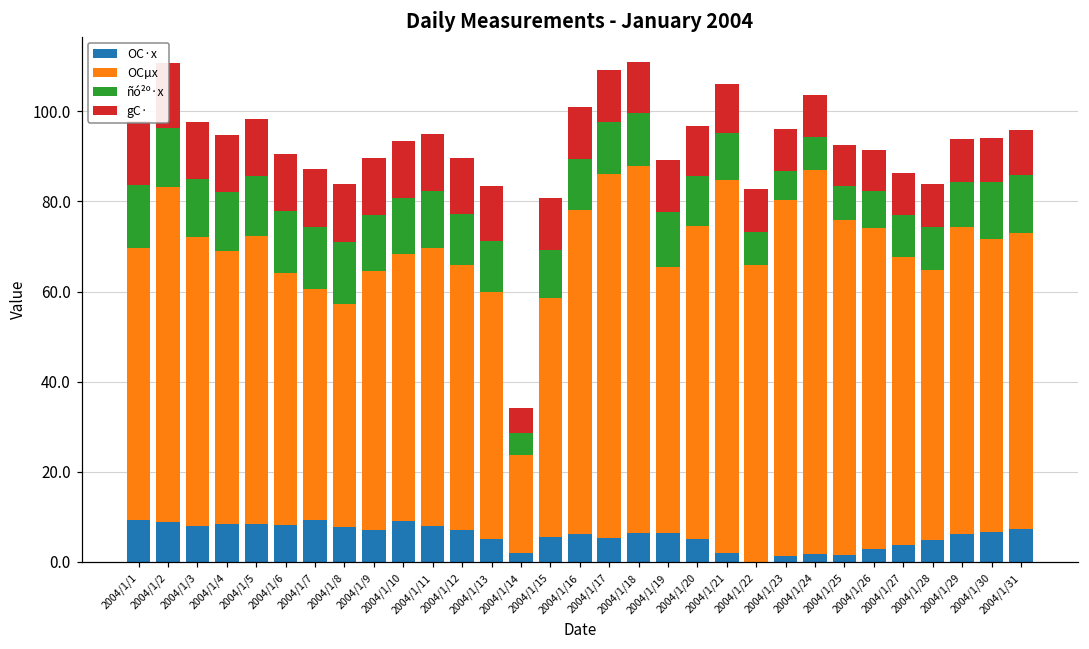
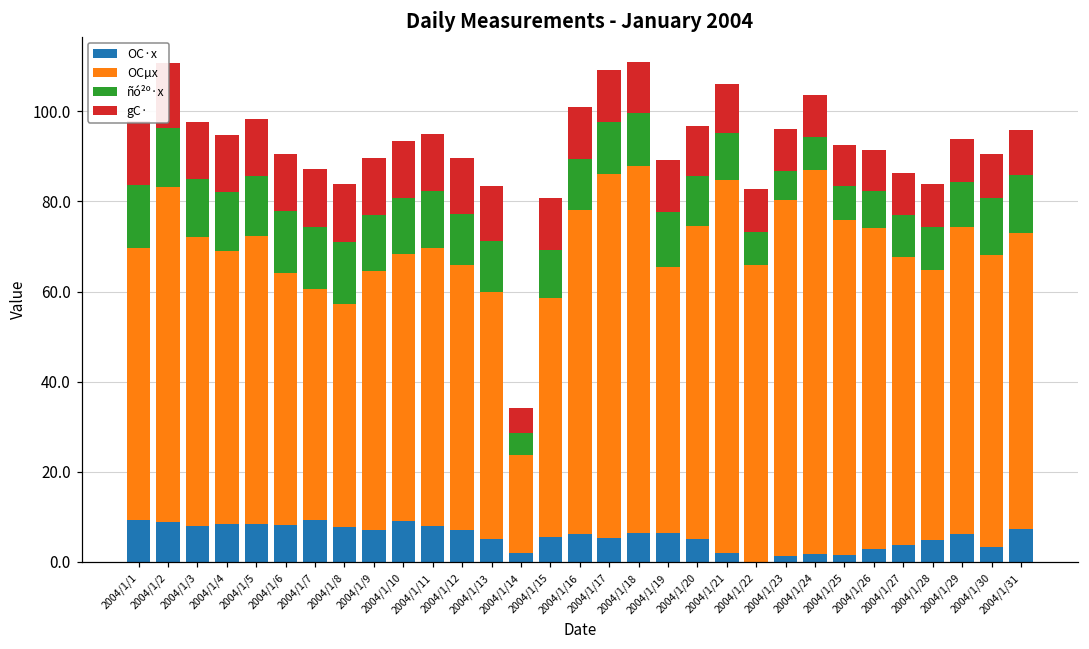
  {
    "OC·x": {
      "2004/1/1": 9,
      "2004/1/2": 9,
      "2004/1/3": 8,
      "2004/1/4": 8,
      "2004/1/5": 8,
      "2004/1/6": 8,
      "2004/1/7": 9,
      "2004/1/8": 8,
      "2004/1/9": 7,
      "2004/1/10": 9,
      "2004/1/11": 8,
      "2004/1/12": 7,
      "2004/1/13": 5,
      "2004/1/14": 2,
      "2004/1/15": 6,
      "2004/1/16": 6,
      "2004/1/17": 5,
      "2004/1/18": 7,
      "2004/1/19": 6,
      "2004/1/20": 5,
      "2004/1/21": 2,
      "2004/1/22": 0,
      "2004/1/23": 1,
      "2004/1/24": 2,
      "2004/1/25": 2,
      "2004/1/26": 3,
      "2004/1/27": 4,
      "2004/1/28": 5,
      "2004/1/29": 6,
-     "2004/1/30": 7,
+     "2004/1/30": 3,
      "2004/1/31": 7
    },
    "OCµx": {
      "2004/1/1": 60,
      "2004/1/2": 74,
      "2004/1/3": 64,
      "2004/1/4": 61,
      "2004/1/5": 64,
      "2004/1/6": 56,
      "2004/1/7": 51,
      "2004/1/8": 50,
      "2004/1/9": 58,
      "2004/1/10": 59,
      "2004/1/11": 62,
      "2004/1/12": 59,
      "2004/1/13": 55,
      "2004/1/14": 22,
      "2004/1/15": 53,
      "2004/1/16": 72,
      "2004/1/17": 81,
      "2004/1/18": 81,
      "2004/1/19": 59,
      "2004/1/20": 69,
      "2004/1/21": 83,
      "2004/1/22": 66,
      "2004/1/23": 79,
      "2004/1/24": 85,
      "2004/1/25": 74,
      "2004/1/26": 71,
      "2004/1/27": 64,
      "2004/1/28": 60,
      "2004/1/29": 68,
      "2004/1/30": 65,
      "2004/1/31": 66
    },
    "ñó²º·x": {
      "2004/1/1": 14,
      "2004/1/2": 13,
      "2004/1/3": 13,
      "2004/1/4": 13,
      "2004/1/5": 13,
      "2004/1/6": 14,
      "2004/1/7": 14,
      "2004/1/8": 14,
      "2004/1/9": 12,
      "2004/1/10": 12,
      "2004/1/11": 13,
      "2004/1/12": 12,
      "2004/1/13": 11,
      "2004/1/14": 5,
      "2004/1/15": 11,
      "2004/1/16": 11,
      "2004/1/17": 12,
      "2004/1/18": 12,
      "2004/1/19": 12,
      "2004/1/20": 11,
      "2004/1/21": 10,
      "2004/1/22": 8,
      "2004/1/23": 7,
      "2004/1/24": 7,
      "2004/1/25": 8,
      "2004/1/26": 8,
      "2004/1/27": 9,
      "2004/1/28": 10,
      "2004/1/29": 10,
      "2004/1/30": 13,
      "2004/1/31": 13
    },
    "gC·": {
      "2004/1/1": 14,
      "2004/1/3": 13,
      "2004/1/4": 13,
      "2004/1/5": 13,
      "2004/1/6": 13,
      "2004/1/7": 13,
      "2004/1/8": 13,
      "2004/1/9": 13,
      "2004/1/10": 13,
      "2004/1/11": 13,
      "2004/1/12": 12,
      "2004/1/13": 12,
      "2004/1/14": 6,
      "2004/1/15": 12,
      "2004/1/16": 12,
      "2004/1/17": 11,
      "2004/1/18": 11,
      "2004/1/19": 12,
      "2004/1/20": 11,
      "2004/1/21": 11,
      "2004/1/22": 9,
      "2004/1/23": 9,
      "2004/1/24": 9,
      "2004/1/25": 9,
      "2004/1/26": 9,
      "2004/1/27": 9,
      "2004/1/28": 9,
      "2004/1/29": 10,
      "2004/1/30": 10,
      "2004/1/31": 10
    }
  }
